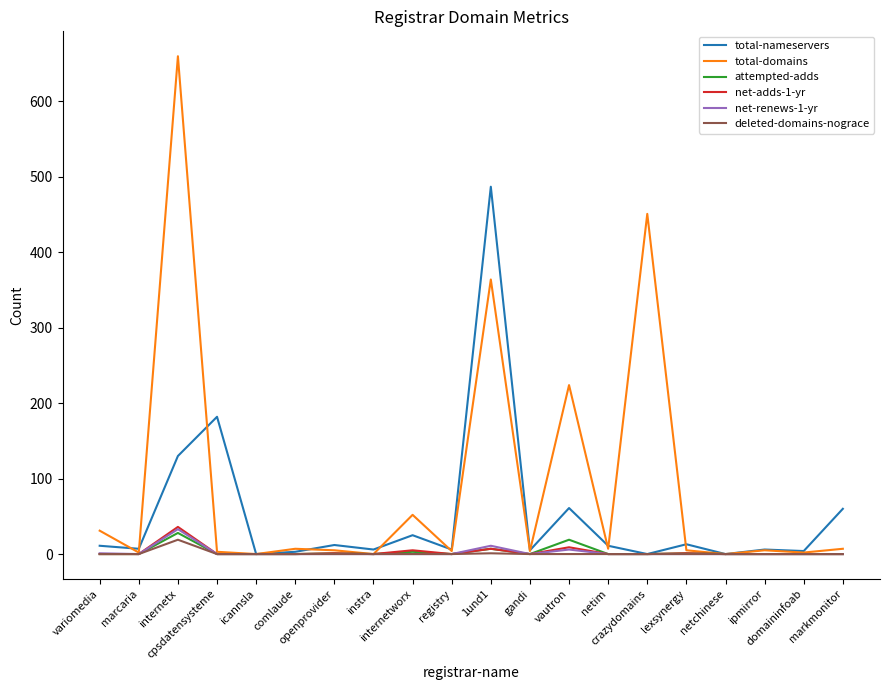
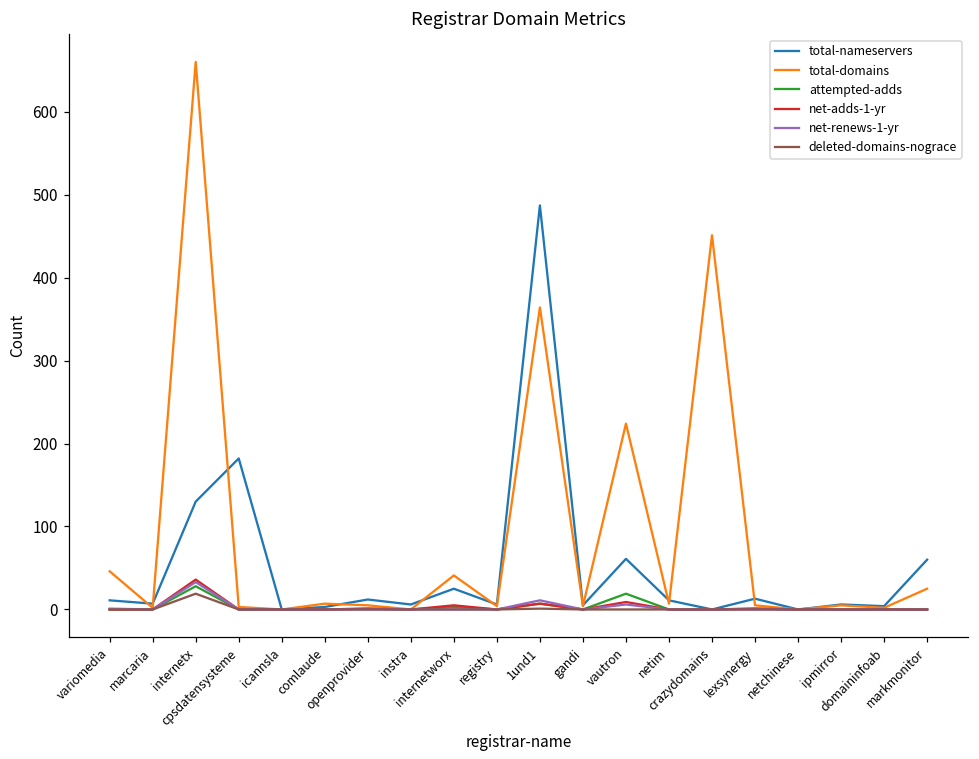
  {
    "total-nameservers": {
      "variomedia": 10,
      "marcaria": 10,
      "internetx": 130,
      "cpsdatensysteme": 180,
      "openprovider": 10,
      "instra": 10,
      "internetworx": 30,
      "1und1": 490,
      "vautron": 60,
      "netim": 10,
      "lexsynergy": 10,
      "markmonitor": 60
    },
    "total-domains": {
-     "variomedia": 30,
+     "variomedia": 50,
      "internetx": 660,
      "comlaude": 10,
      "openprovider": 10,
-     "internetworx": 50,
+     "internetworx": 40,
      "1und1": 360,
      "vautron": 220,
      "netim": 10,
      "crazydomains": 450,
      "lexsynergy": 10,
-     "markmonitor": 10
+     "markmonitor": 30
    },
    "attempted-adds": {
      "internetx": 30,
      "vautron": 20
    },
    "net-renews-1-yr": {
      "1und1": 10
    },
    "deleted-domains-nograce": {
      "internetx": 20,
      "1und1": 0,
      "vautron": 0
    }
  }
